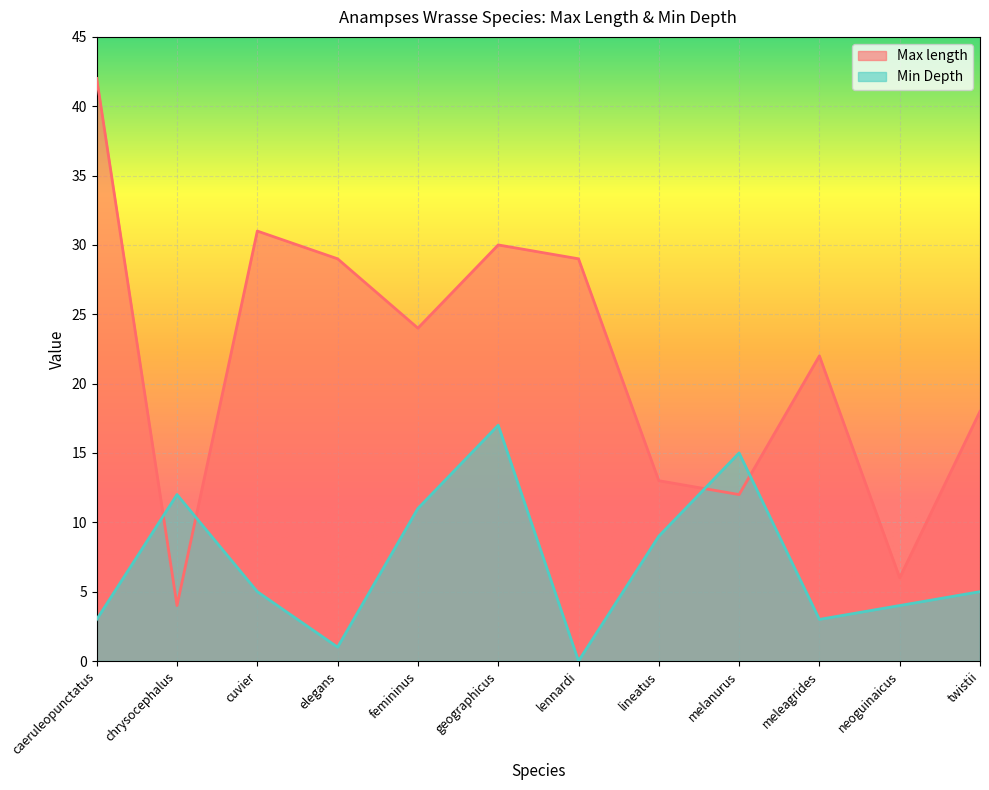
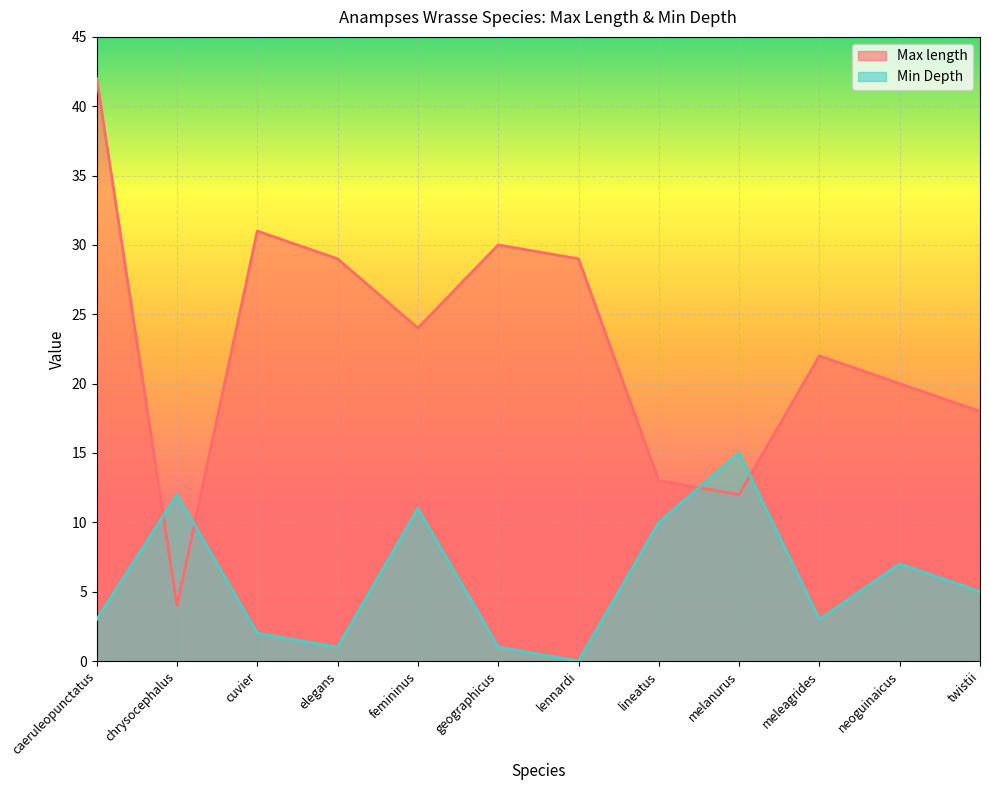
  {
    "Max length": {
      "caeruleopunctatus": 42,
      "chrysocephalus": 4,
      "cuvier": 31,
      "elegans": 29,
      "femininus": 24,
      "geographicus": 30,
      "lennardi": 29,
      "lineatus": 13,
      "melanurus": 12,
      "meleagrides": 22,
-     "neoguinaicus": 6,
+     "neoguinaicus": 20,
      "twistii": 18
    },
    "Min Depth": {
      "caeruleopunctatus": 3,
      "chrysocephalus": 12,
-     "cuvier": 5,
+     "cuvier": 2,
      "elegans": 1,
      "femininus": 11,
-     "geographicus": 17,
+     "geographicus": 1,
      "lennardi": 0,
-     "lineatus": 9,
+     "lineatus": 10,
      "melanurus": 15,
      "meleagrides": 3,
-     "neoguinaicus": 4,
+     "neoguinaicus": 7,
      "twistii": 5
    }
  }
